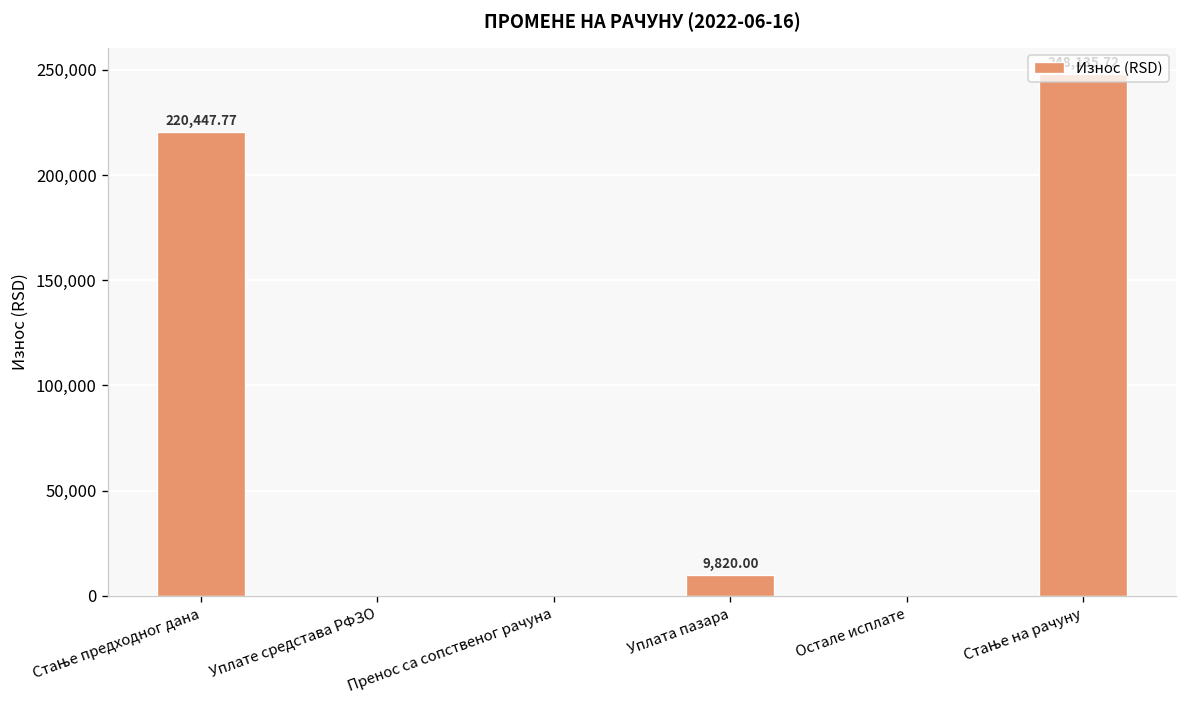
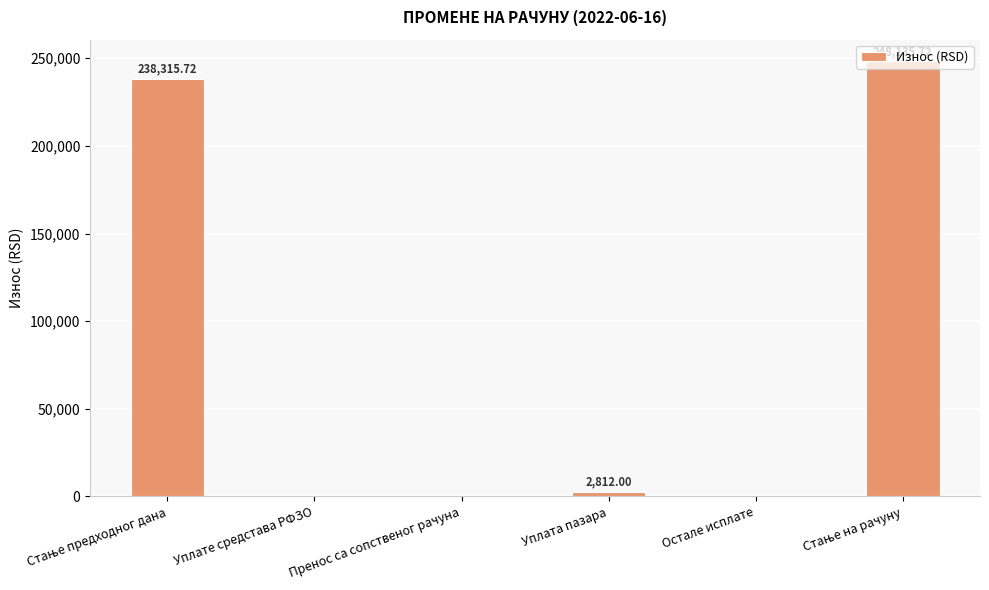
  {
-   "Стање предходног дана": "220,447.77",
-   "Уплата пазара": "9,820.00"
+   "Стање предходног дана": "238,315.72",
+   "Уплата пазара": "2,812.00"
  }
